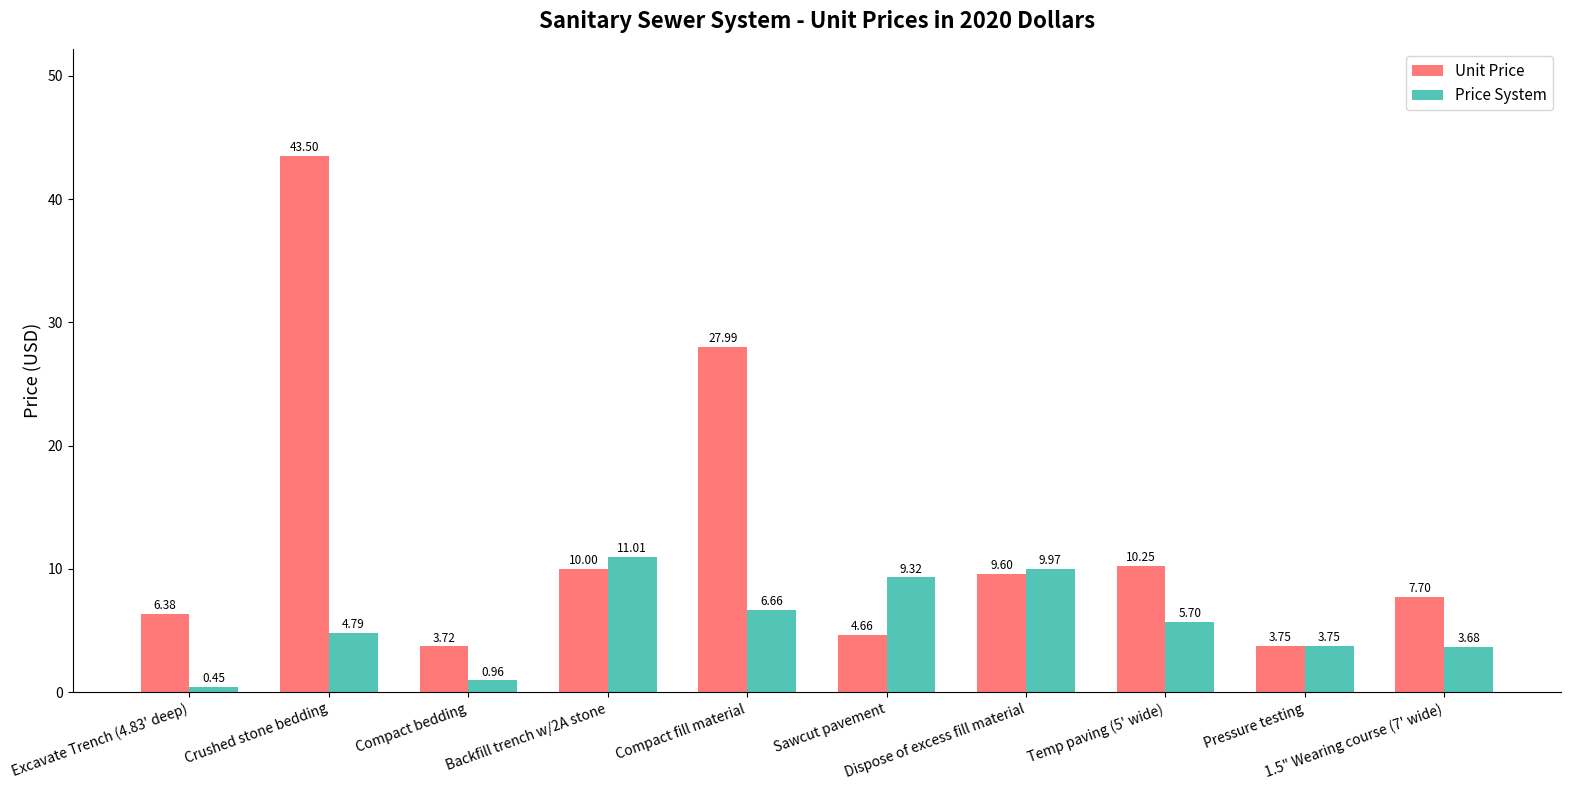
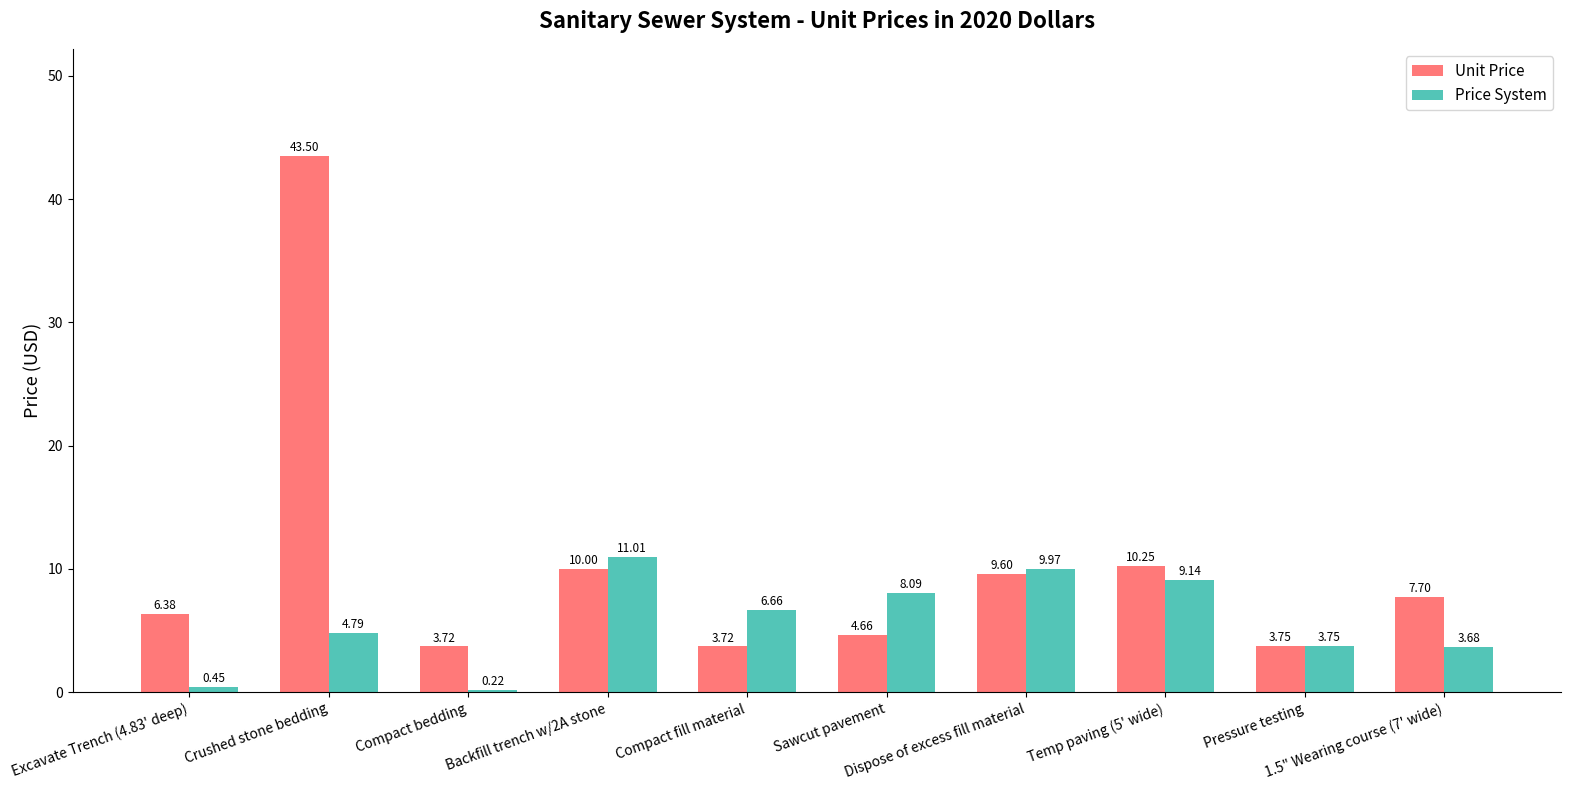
  {
    "Unit Price": {
      "Excavate Trench (4.83' deep)": 6.38,
      "Crushed stone bedding": 43.50,
      "Compact bedding": 3.72,
      "Backfill trench w/2A stone": 10.00,
-     "Compact fill material": 27.99,
+     "Compact fill material": 3.72,
      "Sawcut pavement": 4.66,
      "Dispose of excess fill material": 9.60,
      "Temp paving (5' wide)": 10.25,
      "Pressure testing": 3.75,
      "1.5\" Wearing course (7' wide)": 7.70
    },
    "Price System": {
      "Excavate Trench (4.83' deep)": 0.45,
      "Crushed stone bedding": 4.79,
-     "Compact bedding": 0.96,
+     "Compact bedding": 0.22,
      "Backfill trench w/2A stone": 11.01,
      "Compact fill material": 6.66,
-     "Sawcut pavement": 9.32,
+     "Sawcut pavement": 8.09,
      "Dispose of excess fill material": 9.97,
-     "Temp paving (5' wide)": 5.70,
+     "Temp paving (5' wide)": 9.14,
      "Pressure testing": 3.75,
      "1.5\" Wearing course (7' wide)": 3.68
    }
  }
